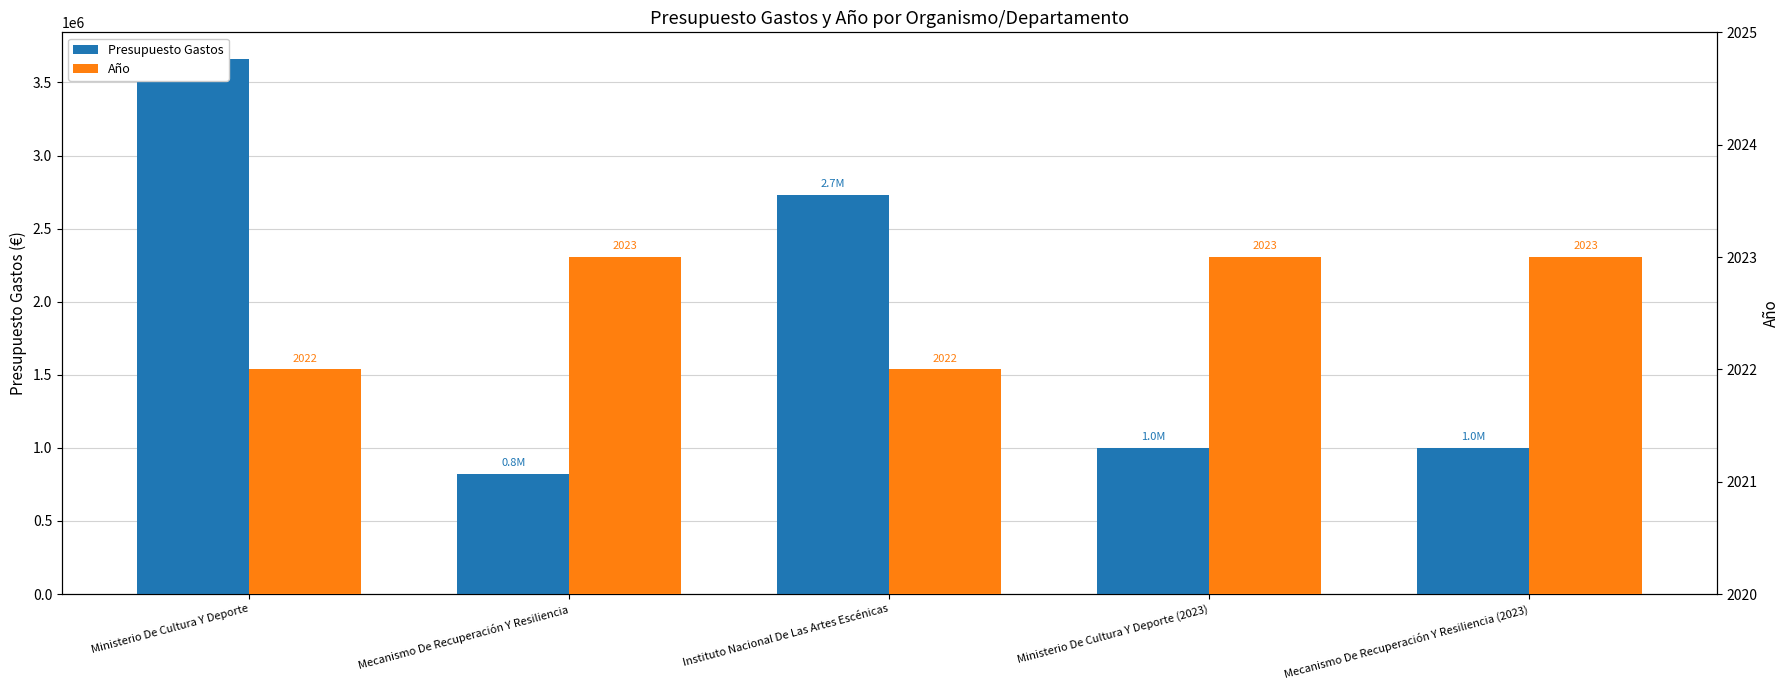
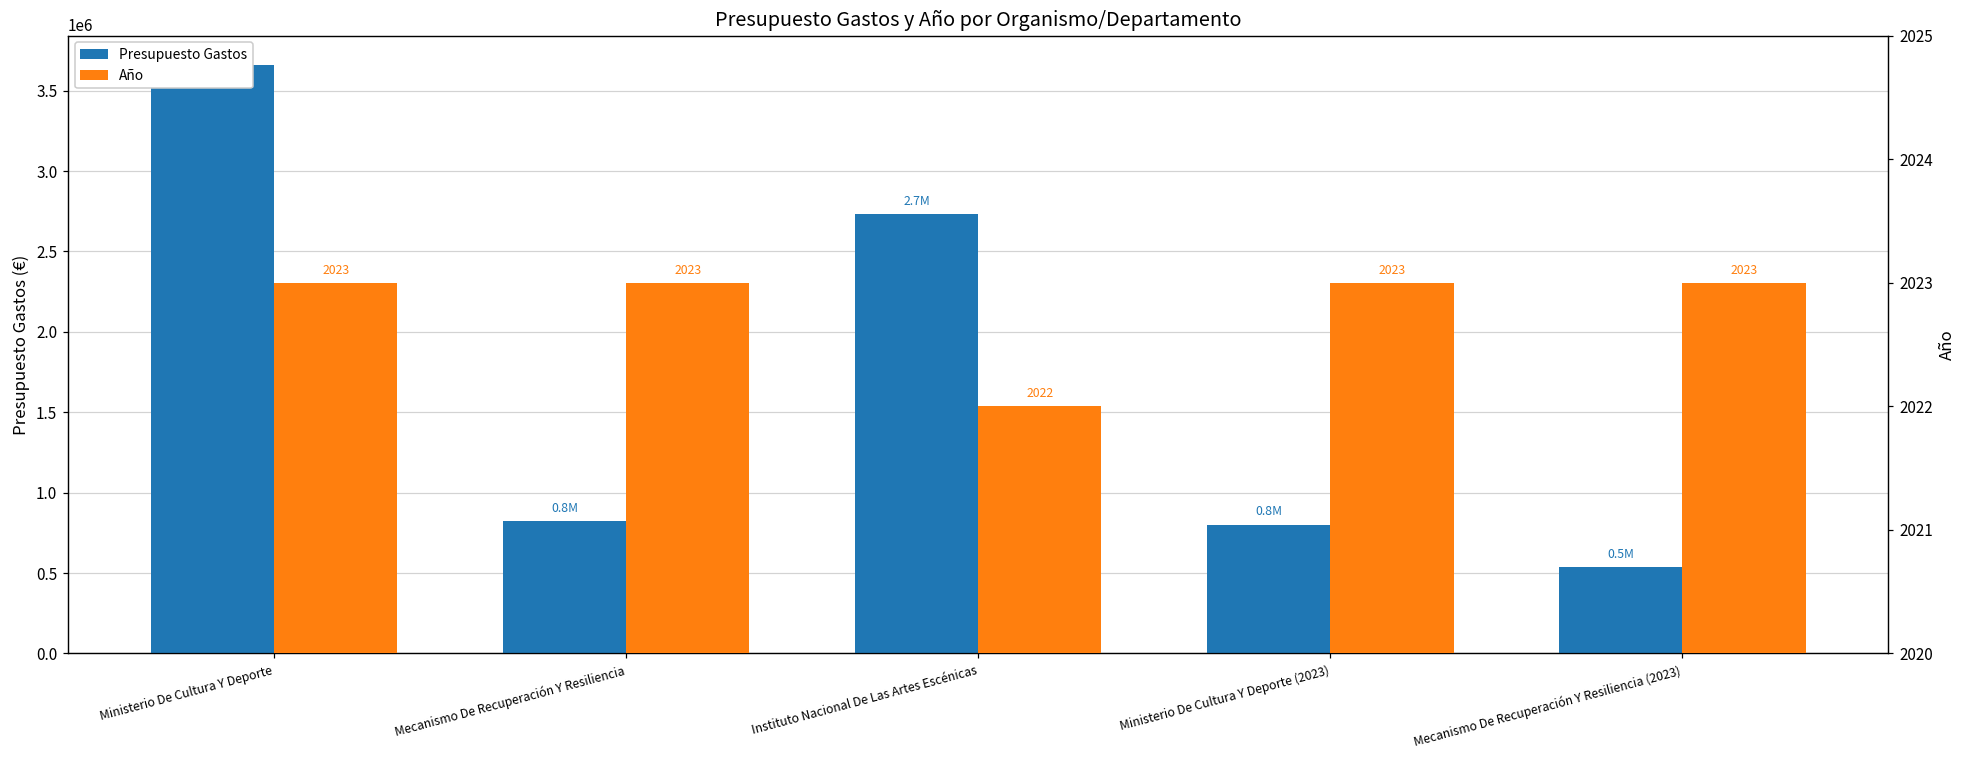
  {
    "Presupuesto Gastos": {
      "Mecanismo De Recuperación Y Resiliencia": "0.8M",
      "Instituto Nacional De Las Artes Escénicas": "2.7M",
-     "Ministerio De Cultura Y Deporte (2023)": "1.0M",
-     "Mecanismo De Recuperación Y Resiliencia (2023)": "1.0M"
+     "Ministerio De Cultura Y Deporte (2023)": "0.8M",
+     "Mecanismo De Recuperación Y Resiliencia (2023)": "0.5M"
    },
    "Año": {
-     "Ministerio De Cultura Y Deporte": "2022",
+     "Ministerio De Cultura Y Deporte": "2023",
      "Mecanismo De Recuperación Y Resiliencia": "2023",
      "Instituto Nacional De Las Artes Escénicas": "2022",
      "Ministerio De Cultura Y Deporte (2023)": "2023",
      "Mecanismo De Recuperación Y Resiliencia (2023)": "2023"
    }
  }
